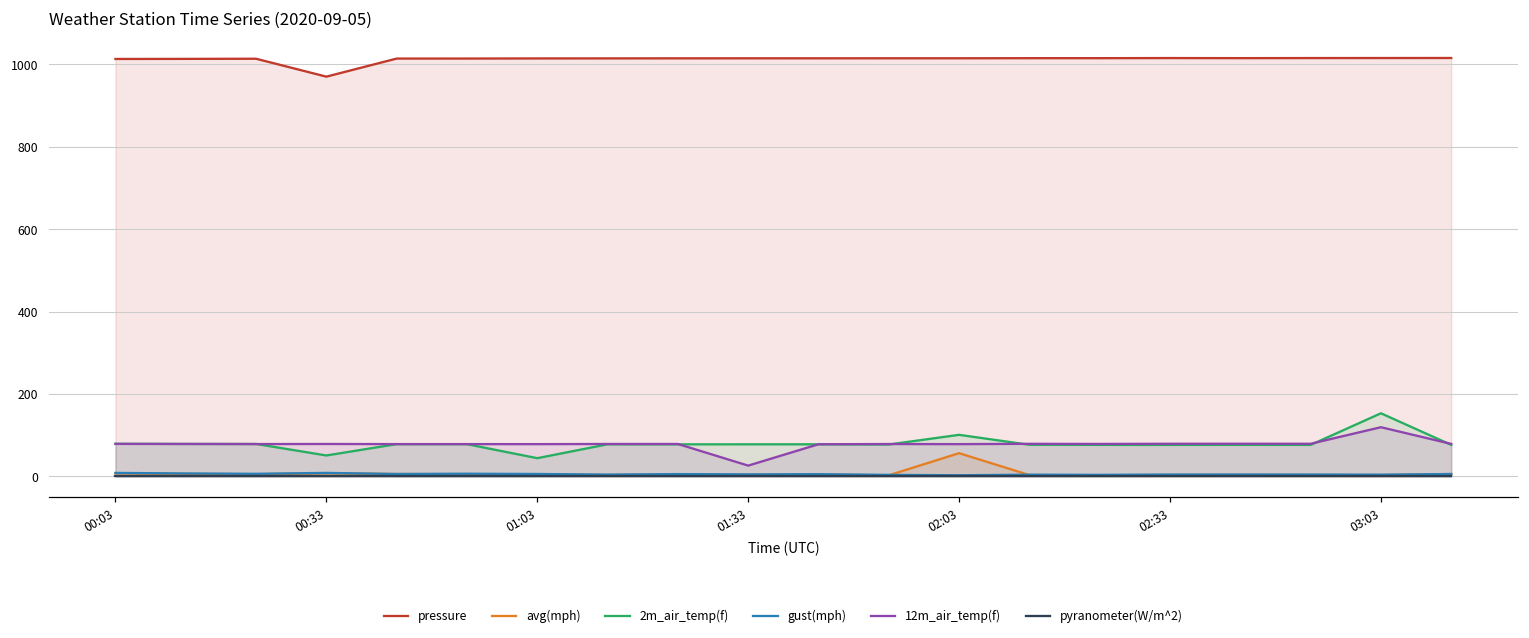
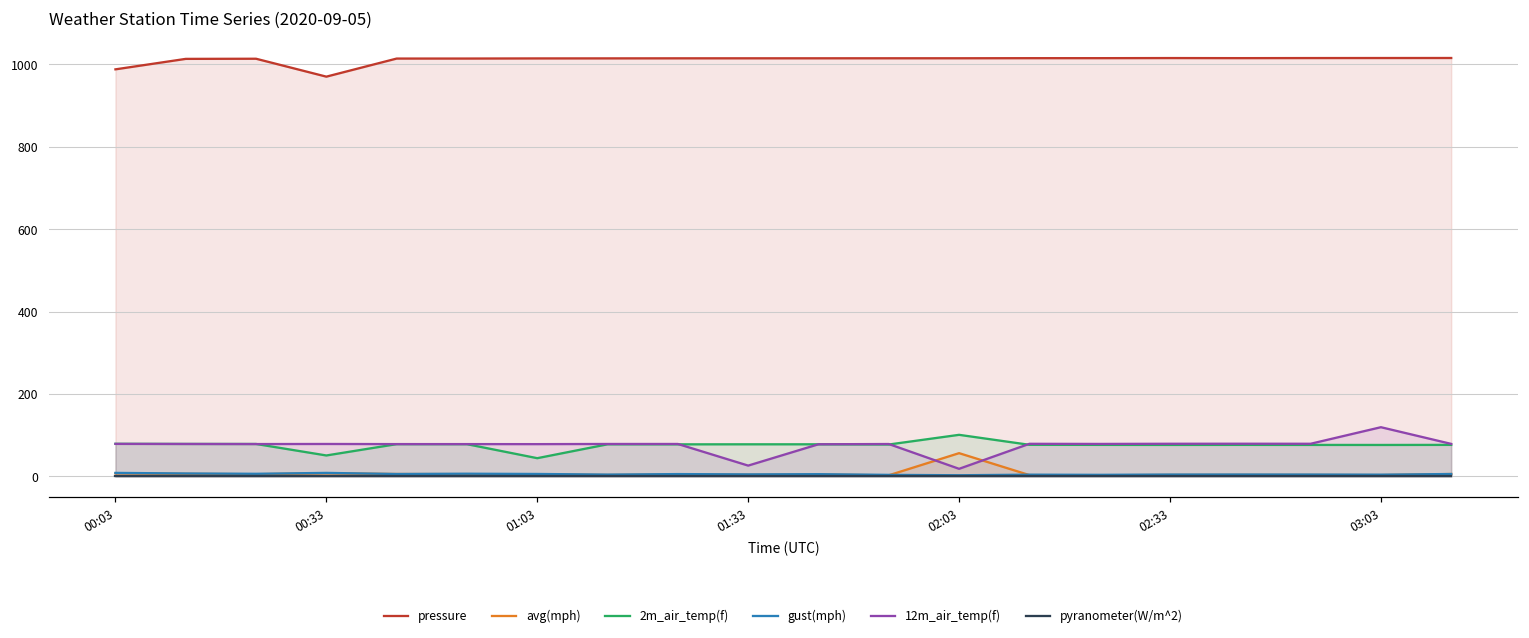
  {
    "pressure": {
-     "00:03": 1010,
+     "00:03": 990,
      "00:33": 970,
      "01:03": 1010,
      "01:33": 1010,
      "02:03": 1010,
      "02:33": 1020,
      "03:03": 1020
    },
    "avg(mph)": {
      "02:03": 60
    },
    "2m_air_temp(f)": {
      "00:33": 50,
      "01:03": 40,
      "01:33": 80,
      "02:03": 100,
-     "03:03": 150
+     "03:03": 80
    },
    "12m_air_temp(f)": {
      "00:33": 80,
      "01:03": 80,
      "01:33": 30,
-     "02:03": 80,
+     "02:03": 20,
      "03:03": 120
    },
    "pyranometer(W/m^2)": {
      "00:03": 0,
      "00:33": 0
    }
  }
